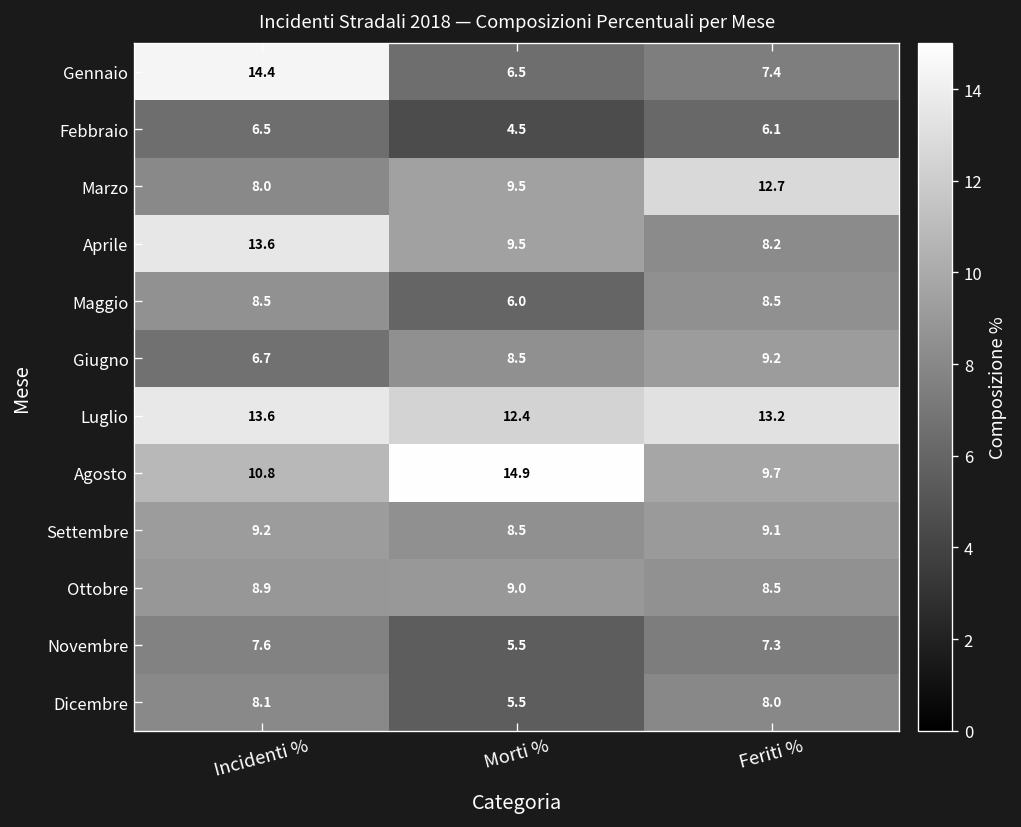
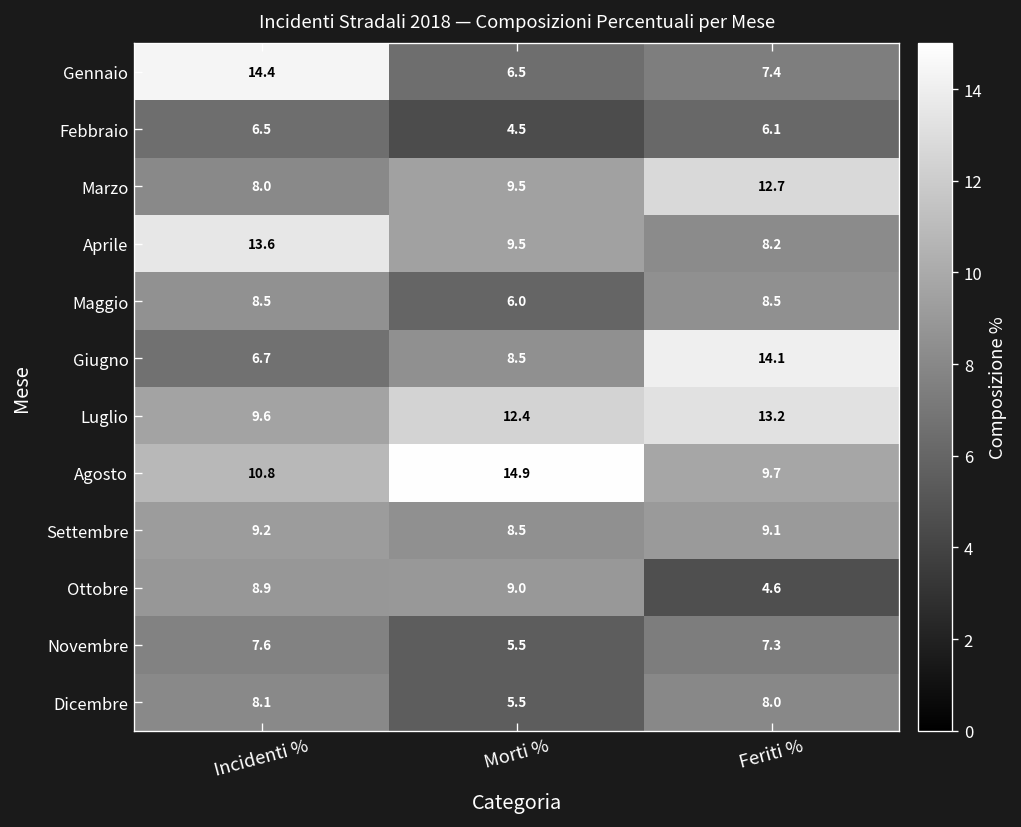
  {
    "Gennaio": {
      "Incidenti %": 14.4,
      "Morti %": 6.5,
      "Feriti %": 7.4
    },
    "Febbraio": {
      "Incidenti %": 6.5,
      "Morti %": 4.5,
      "Feriti %": 6.1
    },
    "Marzo": {
      "Incidenti %": 8.0,
      "Morti %": 9.5,
      "Feriti %": 12.7
    },
    "Aprile": {
      "Incidenti %": 13.6,
      "Morti %": 9.5,
      "Feriti %": 8.2
    },
    "Maggio": {
      "Incidenti %": 8.5,
      "Morti %": 6.0,
      "Feriti %": 8.5
    },
    "Giugno": {
      "Incidenti %": 6.7,
      "Morti %": 8.5,
-     "Feriti %": 9.2
+     "Feriti %": 14.1
    },
    "Luglio": {
-     "Incidenti %": 13.6,
+     "Incidenti %": 9.6,
      "Morti %": 12.4,
      "Feriti %": 13.2
    },
    "Agosto": {
      "Incidenti %": 10.8,
      "Morti %": 14.9,
      "Feriti %": 9.7
    },
    "Settembre": {
      "Incidenti %": 9.2,
      "Morti %": 8.5,
      "Feriti %": 9.1
    },
    "Ottobre": {
      "Incidenti %": 8.9,
      "Morti %": 9.0,
-     "Feriti %": 8.5
+     "Feriti %": 4.6
    },
    "Novembre": {
      "Incidenti %": 7.6,
      "Morti %": 5.5,
      "Feriti %": 7.3
    },
    "Dicembre": {
      "Incidenti %": 8.1,
      "Morti %": 5.5,
      "Feriti %": 8.0
    }
  }
